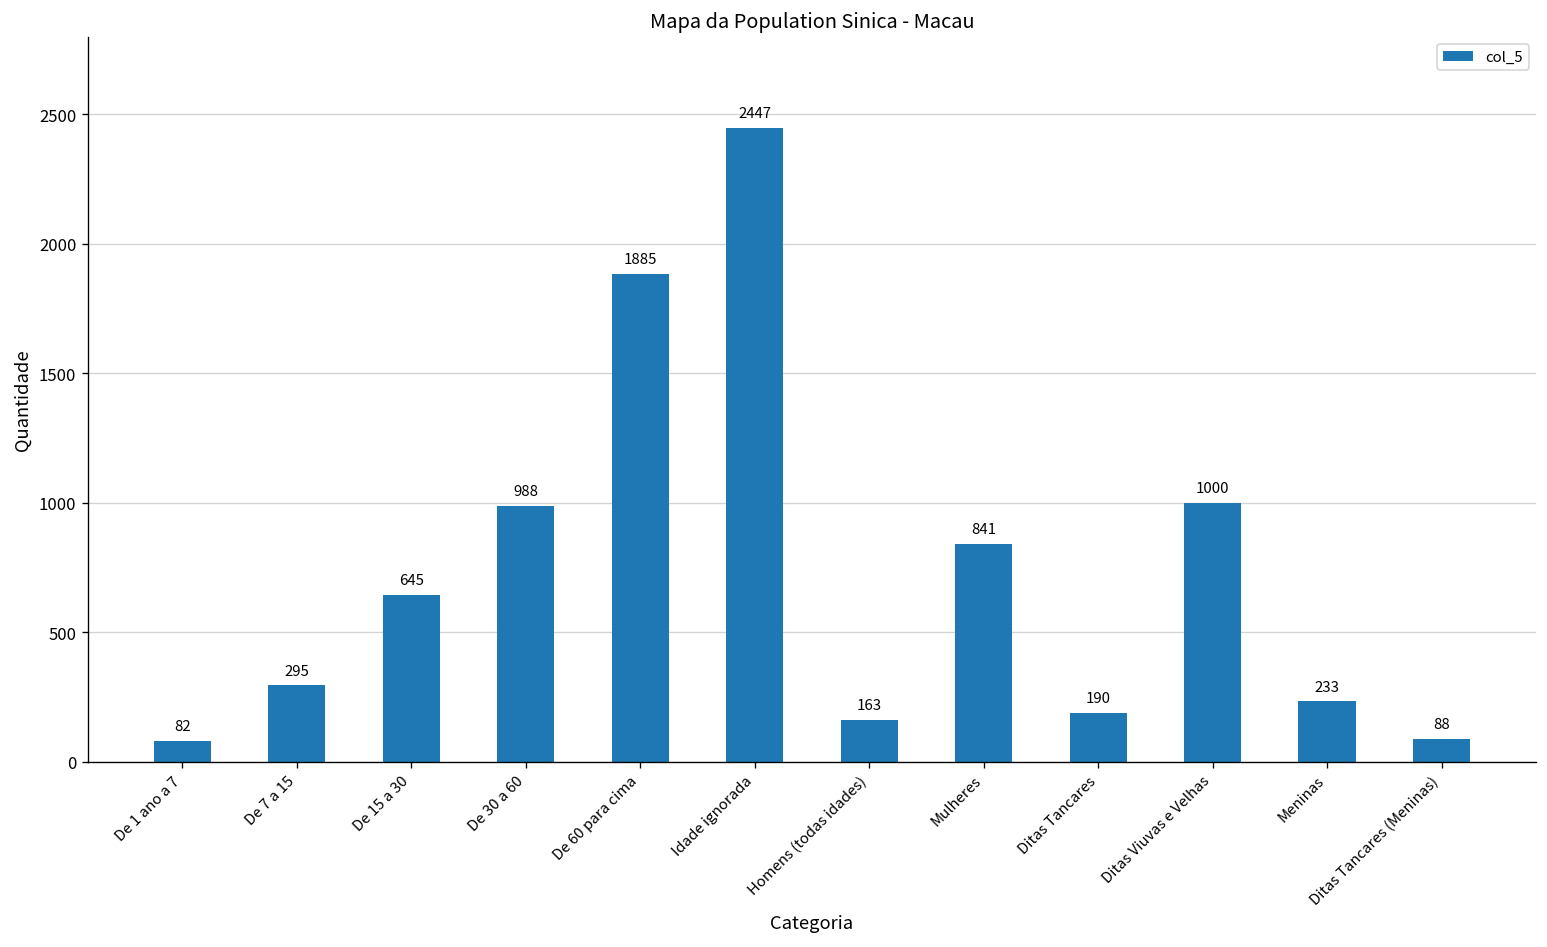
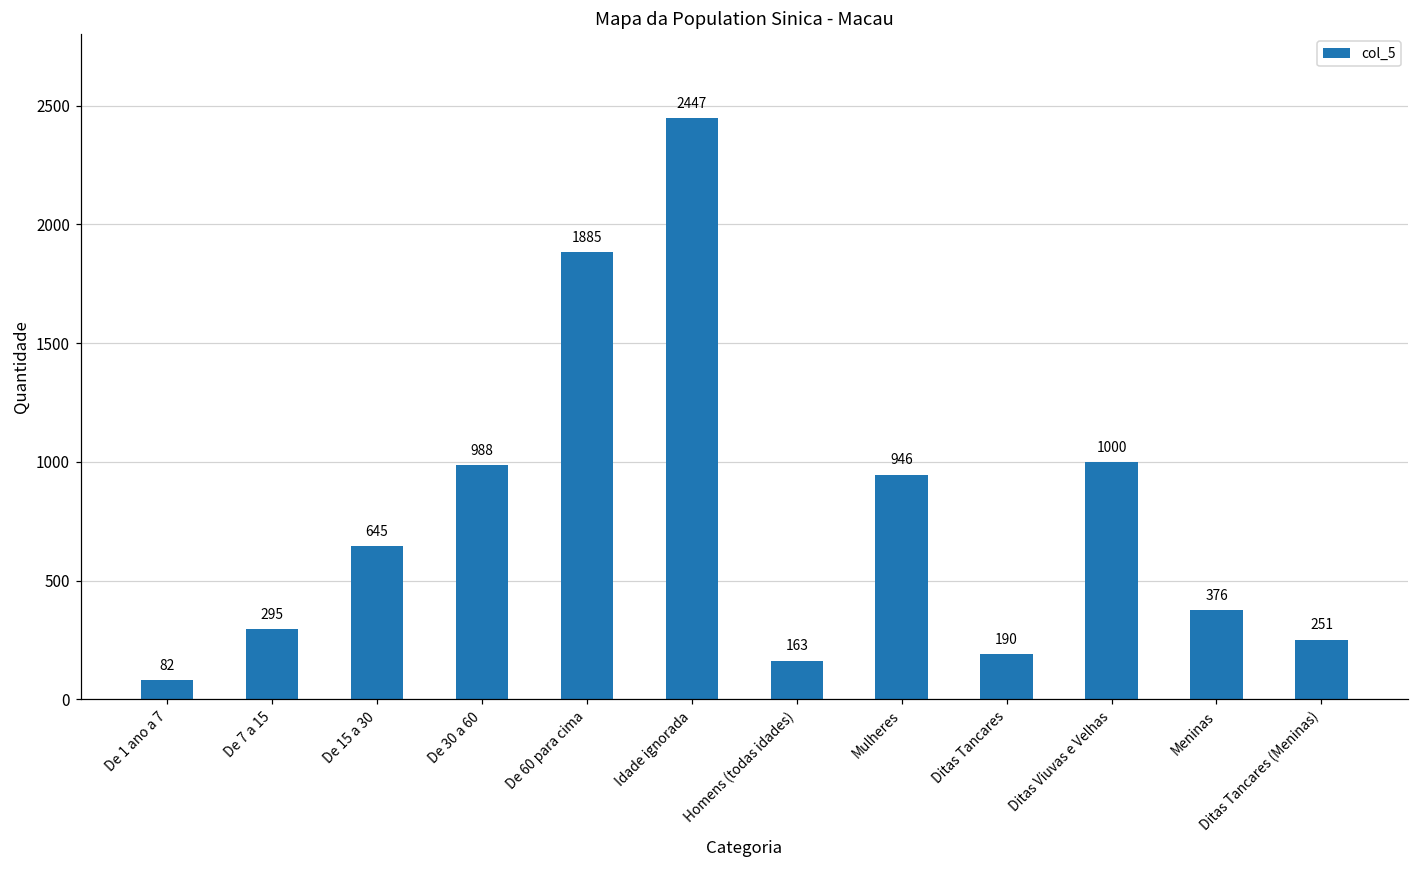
  {
    "De 1 ano a 7": 82,
    "De 7 a 15": 295,
    "De 15 a 30": 645,
    "De 30 a 60": 988,
    "De 60 para cima": 1885,
    "Idade ignorada": 2447,
    "Homens (todas idades)": 163,
-   "Mulheres": 841,
+   "Mulheres": 946,
    "Ditas Tancares": 190,
    "Ditas Viuvas e Velhas": 1000,
-   "Meninas": 233,
-   "Ditas Tancares (Meninas)": 88
+   "Meninas": 376,
+   "Ditas Tancares (Meninas)": 251
  }
